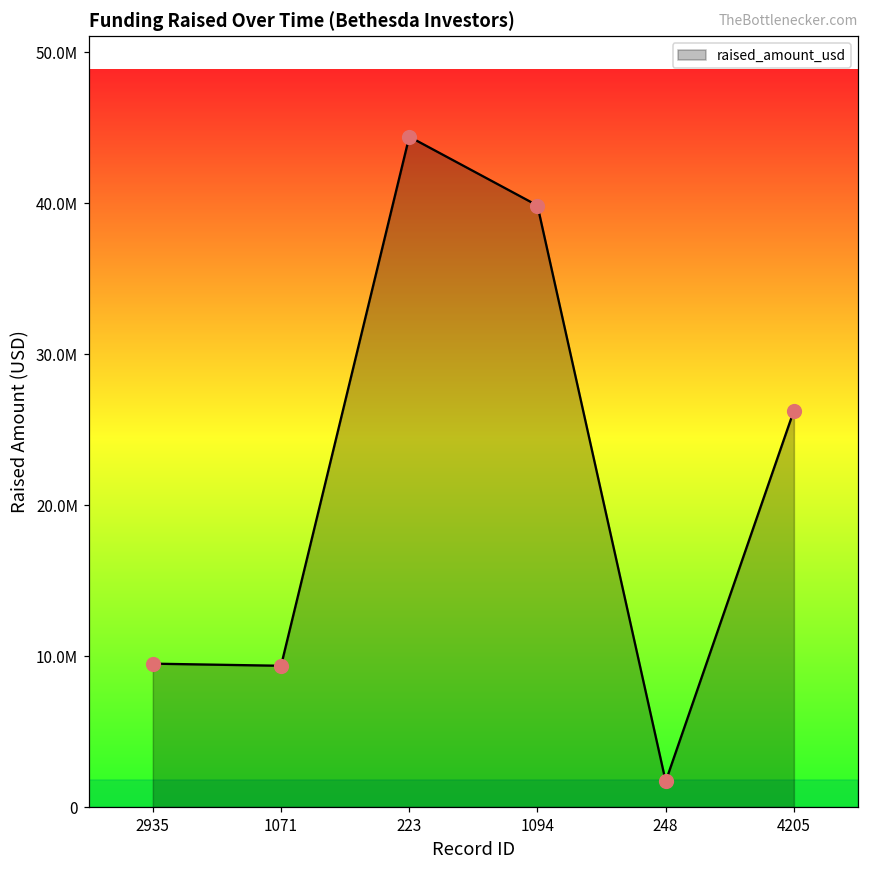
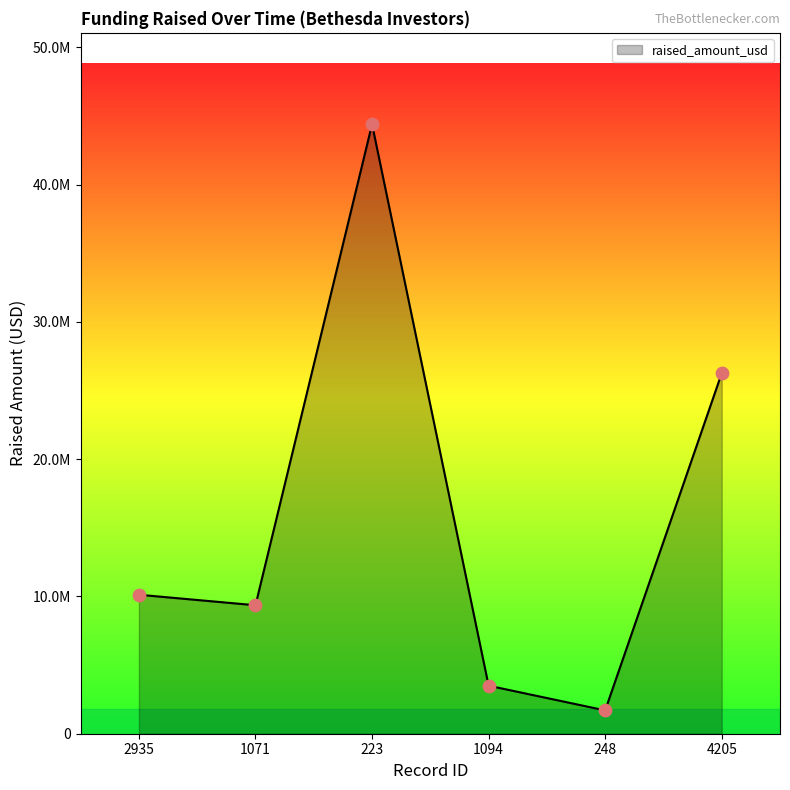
  {
-   "2935": 9500000,
+   "2935": 10100000,
    "1071": 9400000,
    "223": 44400000,
-   "1094": 39800000,
+   "1094": 3500000,
    "4205": 26300000
  }
